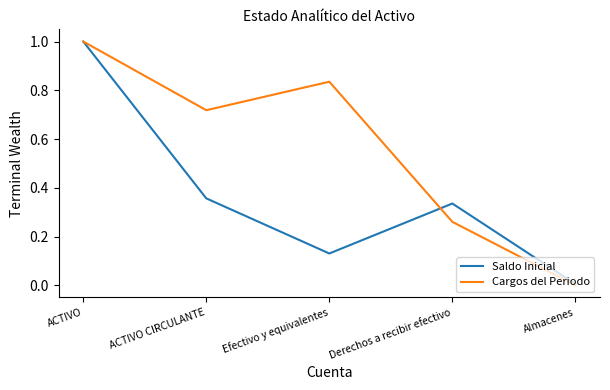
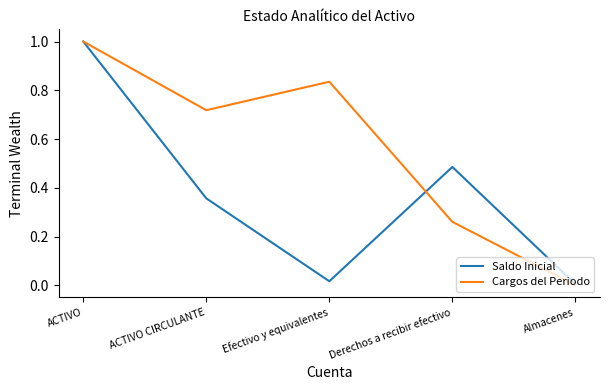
  {
    "Saldo Inicial": {
      "ACTIVO CIRCULANTE": 0.36,
-     "Efectivo y equivalentes": 0.13,
-     "Derechos a recibir efectivo": 0.34
+     "Efectivo y equivalentes": 0.02,
+     "Derechos a recibir efectivo": 0.49
    },
    "Cargos del Periodo": {
      "ACTIVO CIRCULANTE": 0.72,
      "Efectivo y equivalentes": 0.84,
      "Derechos a recibir efectivo": 0.26
    }
  }
